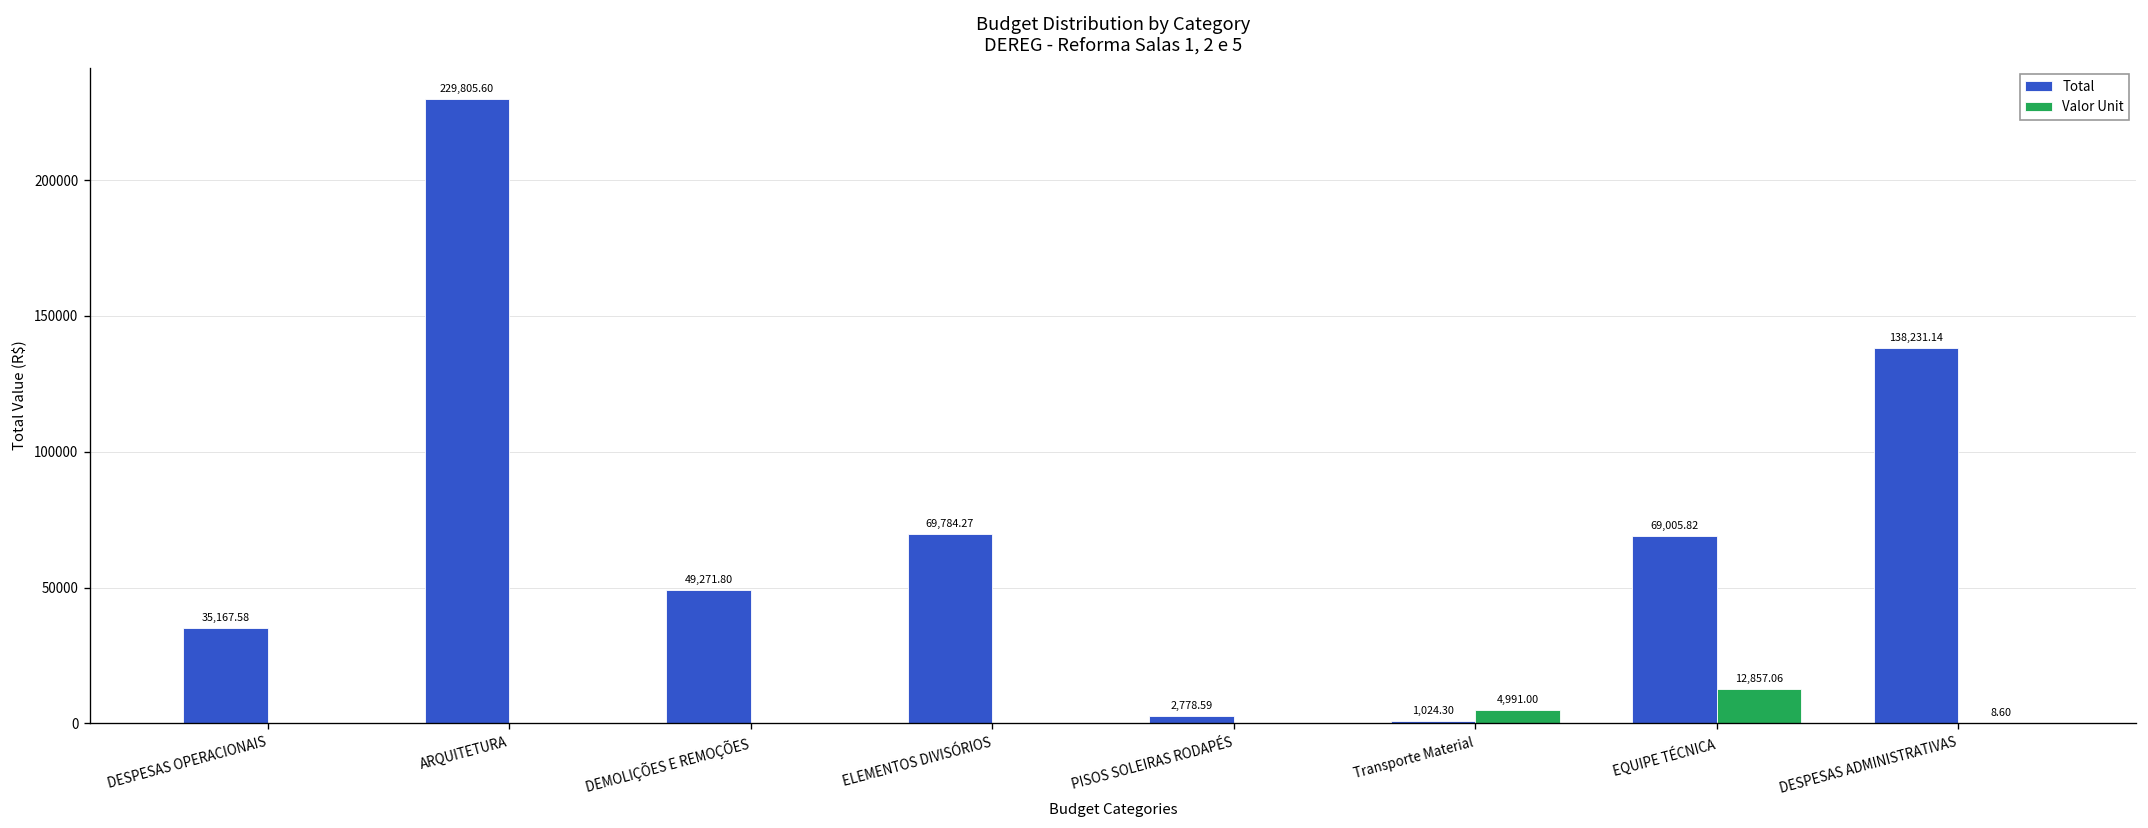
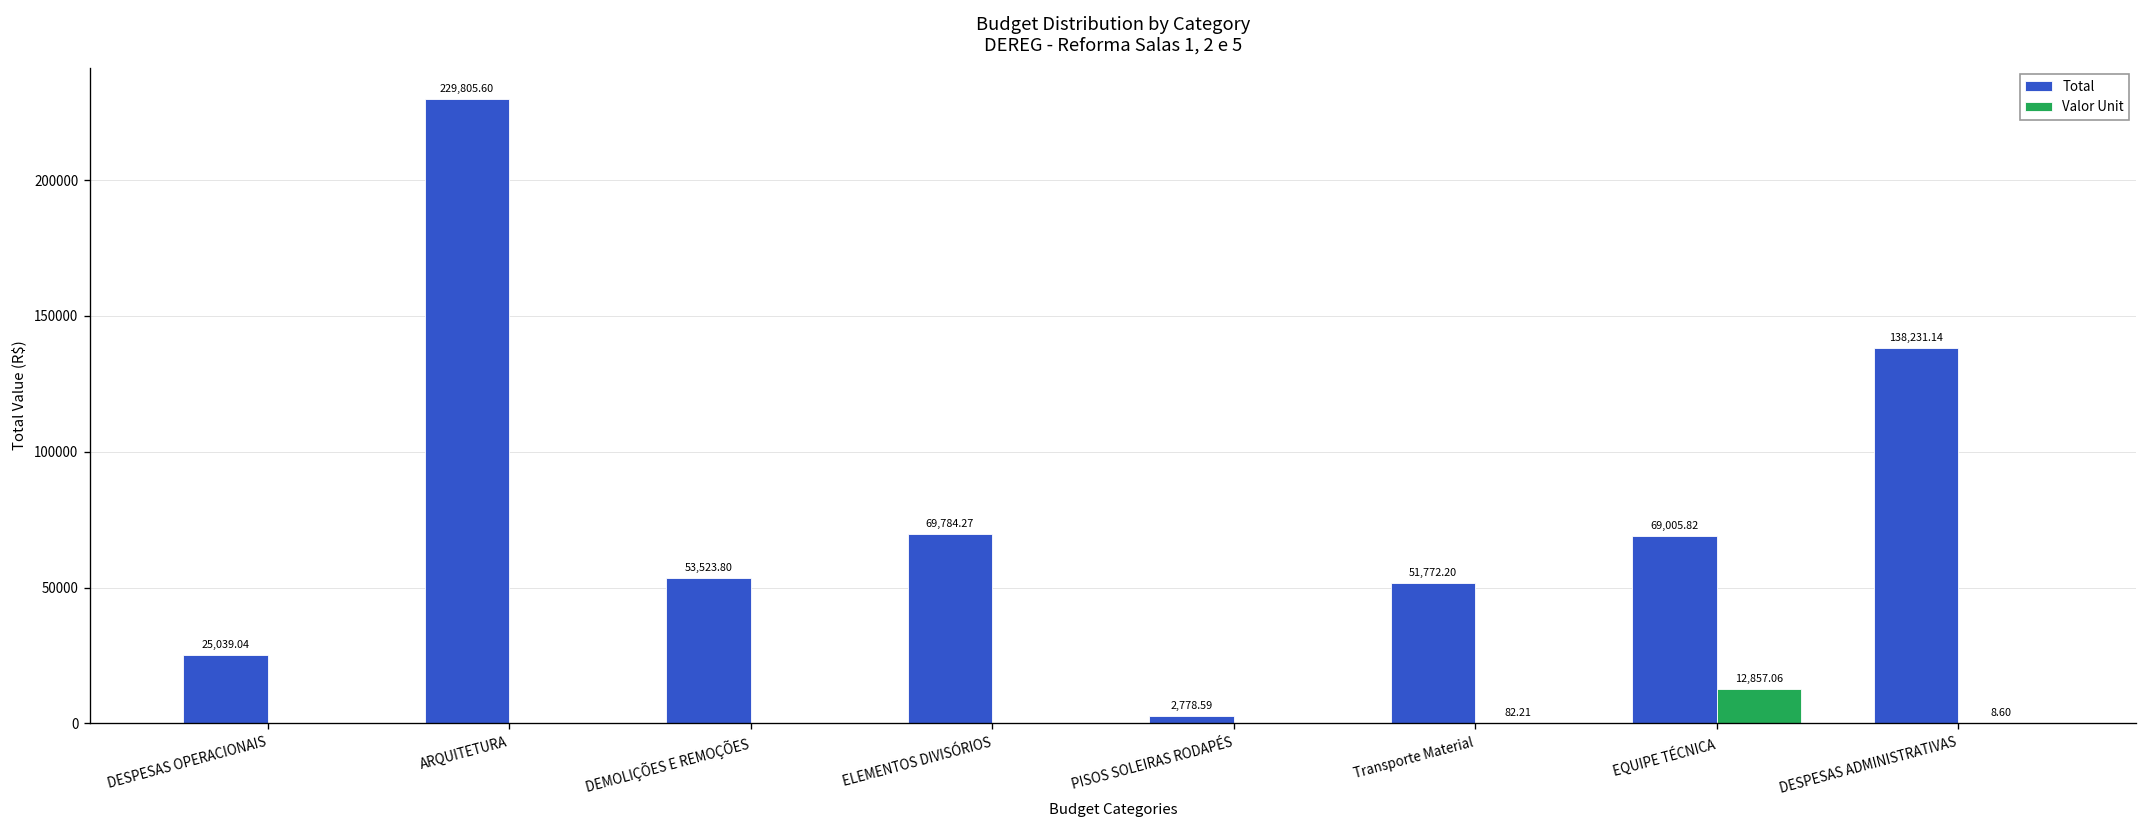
  {
    "Total": {
-     "DESPESAS OPERACIONAIS": "35,167.58",
+     "DESPESAS OPERACIONAIS": "25,039.04",
      "ARQUITETURA": "229,805.60",
-     "DEMOLIÇÕES E REMOÇÕES": "49,271.80",
+     "DEMOLIÇÕES E REMOÇÕES": "53,523.80",
      "ELEMENTOS DIVISÓRIOS": "69,784.27",
      "PISOS SOLEIRAS RODAPÉS": "2,778.59",
-     "Transporte Material": "1,024.30",
+     "Transporte Material": "51,772.20",
      "EQUIPE TÉCNICA": "69,005.82",
      "DESPESAS ADMINISTRATIVAS": "138,231.14"
    },
    "Valor Unit": {
-     "Transporte Material": "4,991.00",
+     "Transporte Material": "82.21",
      "EQUIPE TÉCNICA": "12,857.06",
      "DESPESAS ADMINISTRATIVAS": "8.60"
    }
  }
